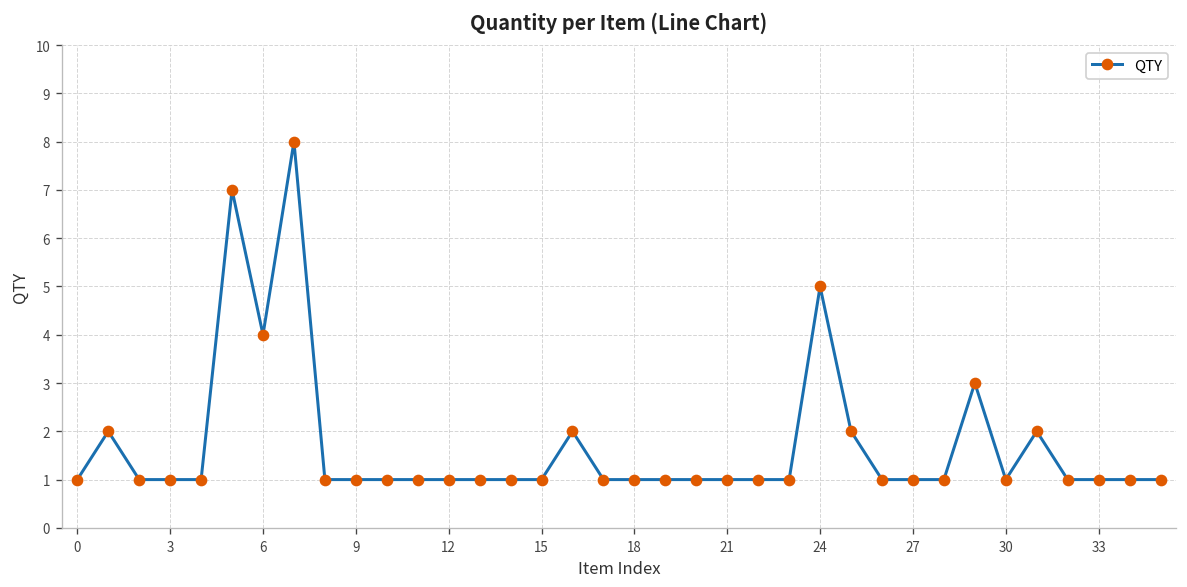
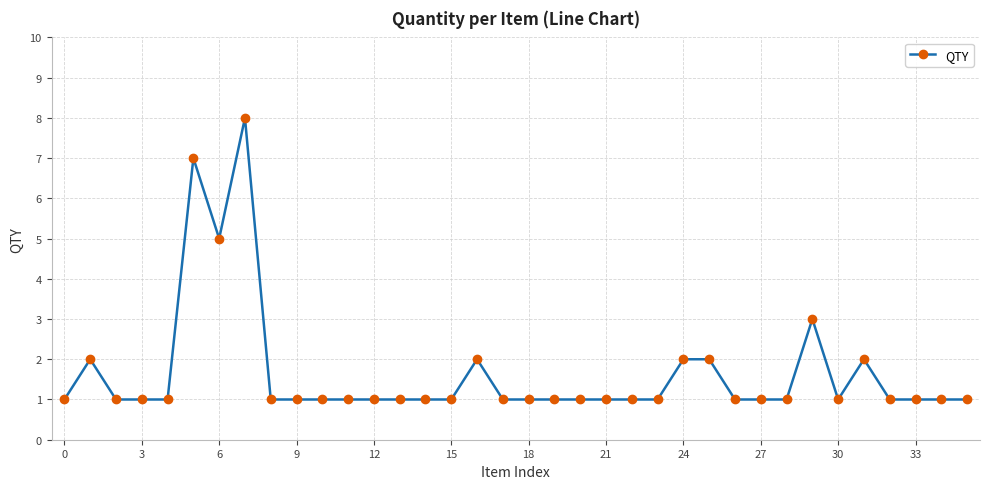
  {
    "0": 1,
    "3": 1,
-   "6": 4,
+   "6": 5,
    "9": 1,
    "12": 1,
    "15": 1,
    "18": 1,
    "21": 1,
-   "24": 5,
+   "24": 2,
    "27": 1,
    "30": 1,
    "33": 1
  }
